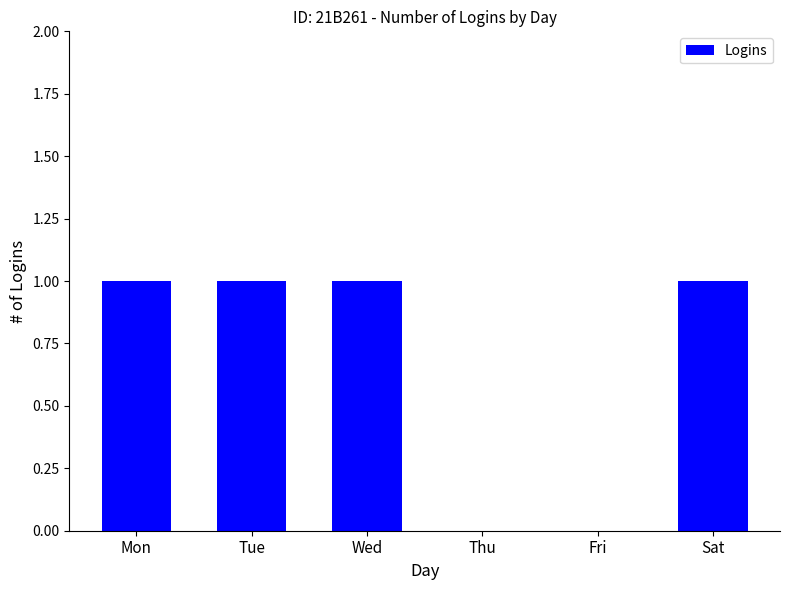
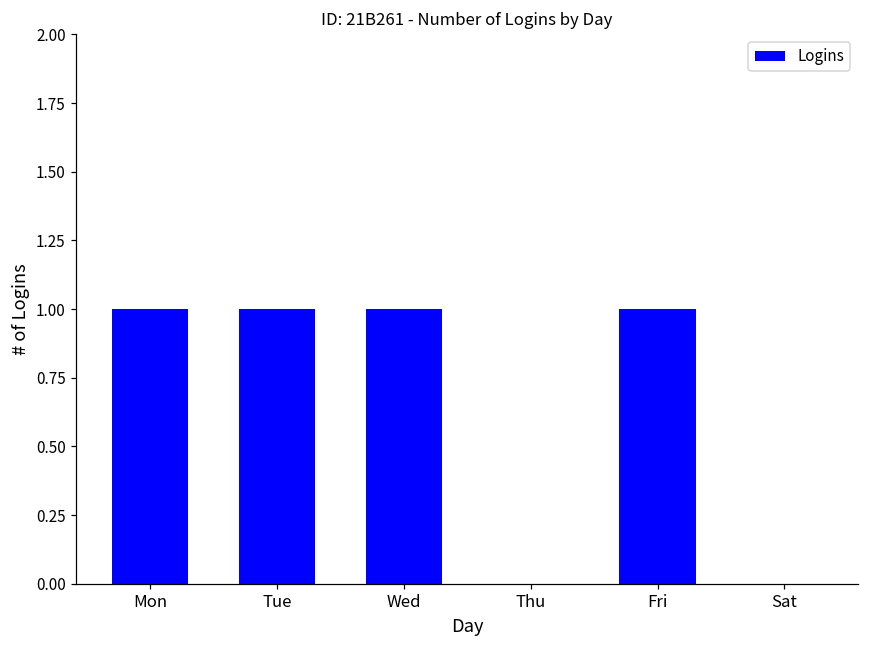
  {
    "Mon": 1,
    "Tue": 1,
    "Wed": 1,
    "Thu": 0,
-   "Fri": 0,
-   "Sat": 1
+   "Fri": 1,
+   "Sat": 0
  }
